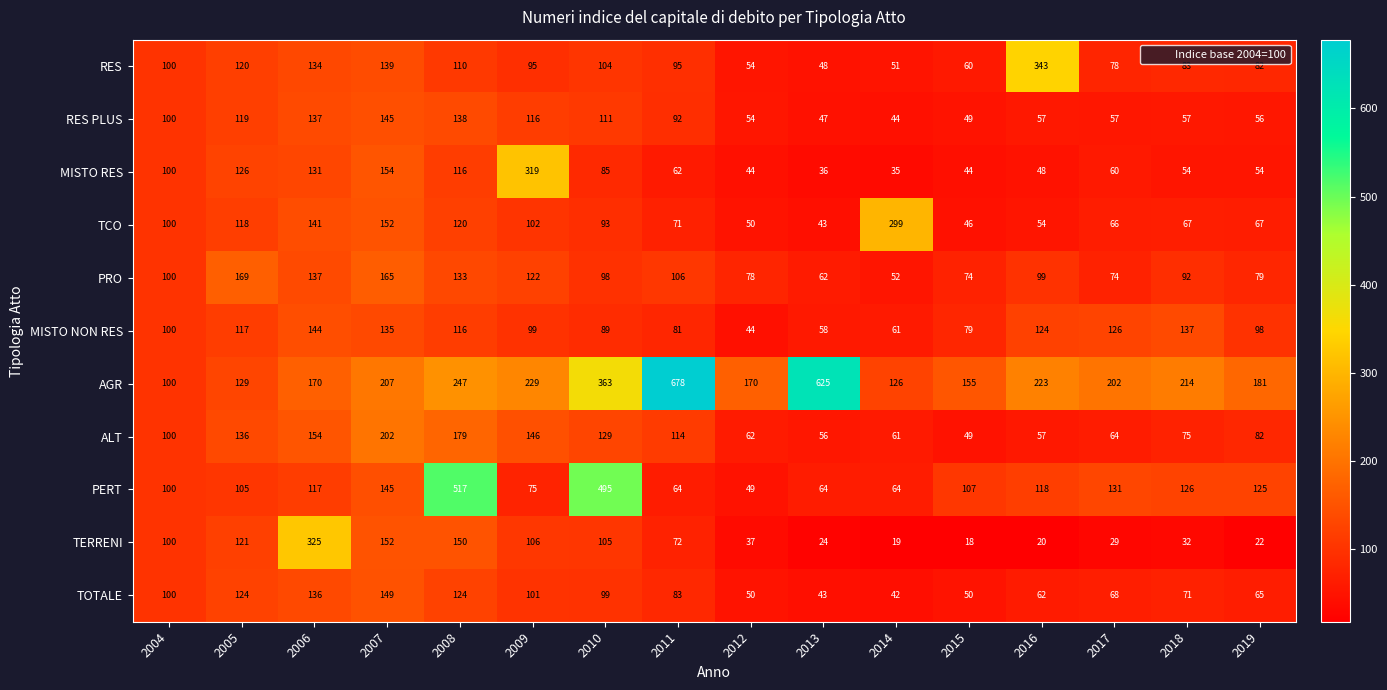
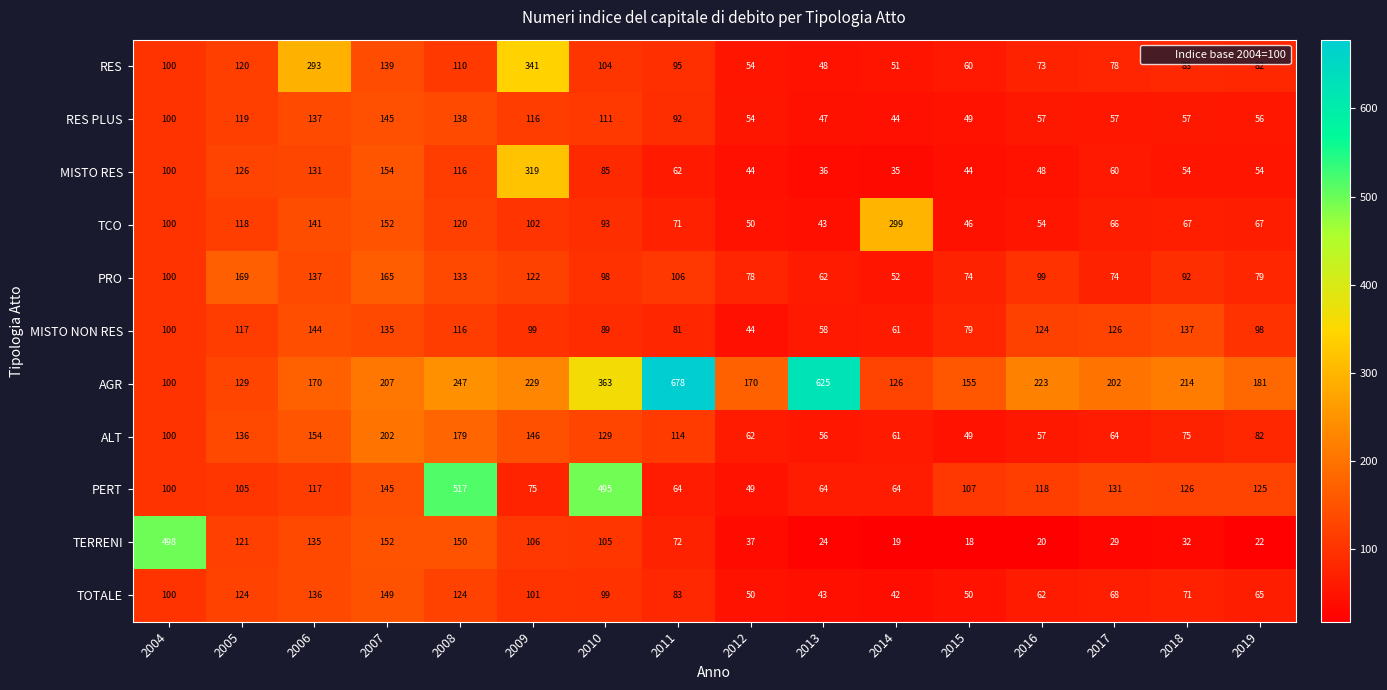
  {
    "RES": {
      "2004": 100,
      "2005": 120,
-     "2006": 134,
+     "2006": 293,
      "2007": 139,
      "2008": 110,
-     "2009": 95,
+     "2009": 341,
      "2010": 104,
      "2011": 95,
      "2012": 54,
      "2013": 48,
      "2014": 51,
      "2015": 60,
-     "2016": 343,
+     "2016": 73,
      "2017": 78
    },
    "RES PLUS": {
      "2004": 100,
      "2005": 119,
      "2006": 137,
      "2007": 145,
      "2008": 138,
      "2009": 116,
      "2010": 111,
      "2011": 92,
      "2012": 54,
      "2013": 47,
      "2014": 44,
      "2015": 49,
      "2016": 57,
      "2017": 57,
      "2018": 57,
      "2019": 56
    },
    "MISTO RES": {
      "2004": 100,
      "2005": 126,
      "2006": 131,
      "2007": 154,
      "2008": 116,
      "2009": 319,
      "2010": 85,
      "2011": 62,
      "2012": 44,
      "2013": 36,
      "2014": 35,
      "2015": 44,
      "2016": 48,
      "2017": 60,
      "2018": 54,
      "2019": 54
    },
    "TCO": {
      "2004": 100,
      "2005": 118,
      "2006": 141,
      "2007": 152,
      "2008": 120,
      "2009": 102,
      "2010": 93,
      "2011": 71,
      "2012": 50,
      "2013": 43,
      "2014": 299,
      "2015": 46,
      "2016": 54,
      "2017": 66,
      "2018": 67,
      "2019": 67
    },
    "PRO": {
      "2004": 100,
      "2005": 169,
      "2006": 137,
      "2007": 165,
      "2008": 133,
      "2009": 122,
      "2010": 98,
      "2011": 106,
      "2012": 78,
      "2013": 62,
      "2014": 52,
      "2015": 74,
      "2016": 99,
      "2017": 74,
      "2018": 92,
      "2019": 79
    },
    "MISTO NON RES": {
      "2004": 100,
      "2005": 117,
      "2006": 144,
      "2007": 135,
      "2008": 116,
      "2009": 99,
      "2010": 89,
      "2011": 81,
      "2012": 44,
      "2013": 58,
      "2014": 61,
      "2015": 79,
      "2016": 124,
      "2017": 126,
      "2018": 137,
      "2019": 98
    },
    "AGR": {
      "2004": 100,
      "2005": 129,
      "2006": 170,
      "2007": 207,
      "2008": 247,
      "2009": 229,
      "2010": 363,
      "2011": 678,
      "2012": 170,
      "2013": 625,
      "2014": 126,
      "2015": 155,
      "2016": 223,
      "2017": 202,
      "2018": 214,
      "2019": 181
    },
    "ALT": {
      "2004": 100,
      "2005": 136,
      "2006": 154,
      "2007": 202,
      "2008": 179,
      "2009": 146,
      "2010": 129,
      "2011": 114,
      "2012": 62,
      "2013": 56,
      "2014": 61,
      "2015": 49,
      "2016": 57,
      "2017": 64,
      "2018": 75,
      "2019": 82
    },
    "PERT": {
      "2004": 100,
      "2005": 105,
      "2006": 117,
      "2007": 145,
      "2008": 517,
      "2009": 75,
      "2010": 495,
      "2011": 64,
      "2012": 49,
      "2013": 64,
      "2014": 64,
      "2015": 107,
      "2016": 118,
      "2017": 131,
      "2018": 126,
      "2019": 125
    },
    "TERRENI": {
-     "2004": 100,
+     "2004": 498,
      "2005": 121,
-     "2006": 325,
+     "2006": 135,
      "2007": 152,
      "2008": 150,
      "2009": 106,
      "2010": 105,
      "2011": 72,
      "2012": 37,
      "2013": 24,
      "2014": 19,
      "2015": 18,
      "2016": 20,
      "2017": 29,
      "2018": 32,
      "2019": 22
    },
    "TOTALE": {
      "2004": 100,
      "2005": 124,
      "2006": 136,
      "2007": 149,
      "2008": 124,
      "2009": 101,
      "2010": 99,
      "2011": 83,
      "2012": 50,
      "2013": 43,
      "2014": 42,
      "2015": 50,
      "2016": 62,
      "2017": 68,
      "2018": 71,
      "2019": 65
    }
  }
